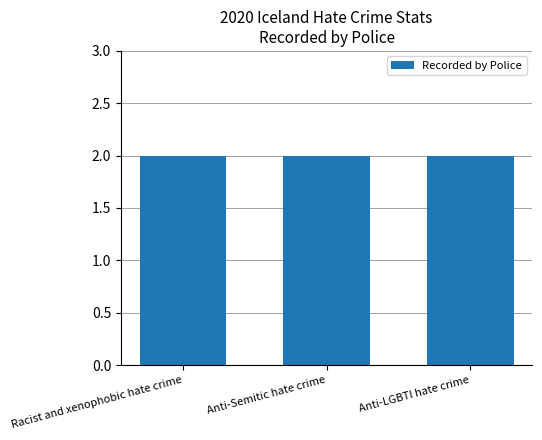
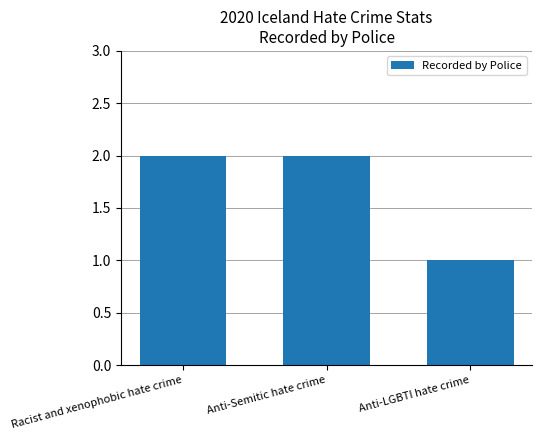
  {
    "Racist and xenophobic hate crime": 2,
    "Anti-Semitic hate crime": 2,
-   "Anti-LGBTI hate crime": 2
+   "Anti-LGBTI hate crime": 1
  }
